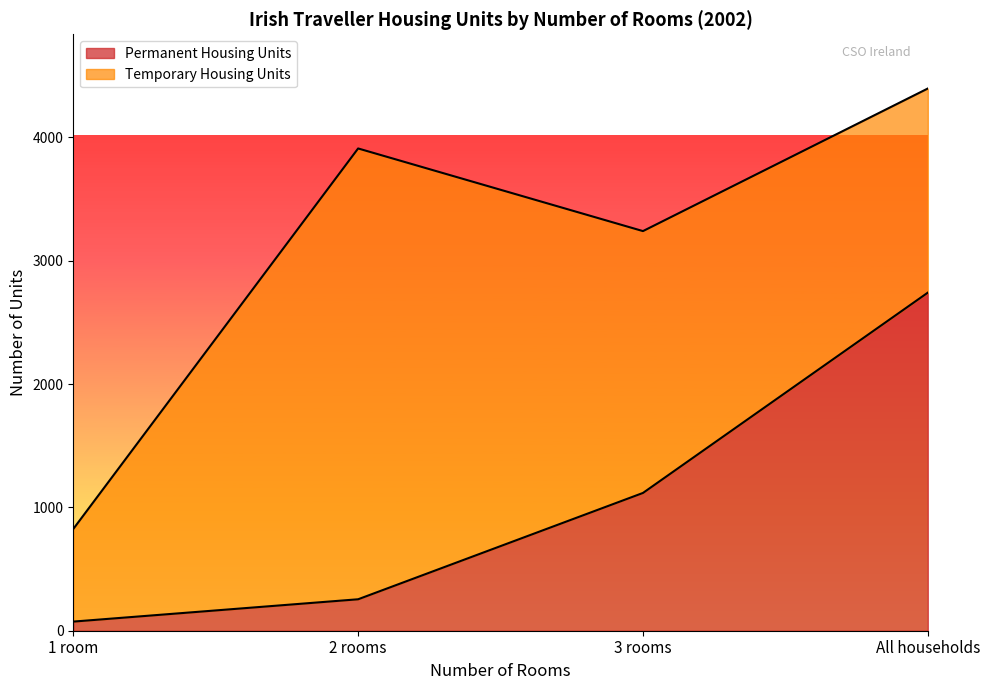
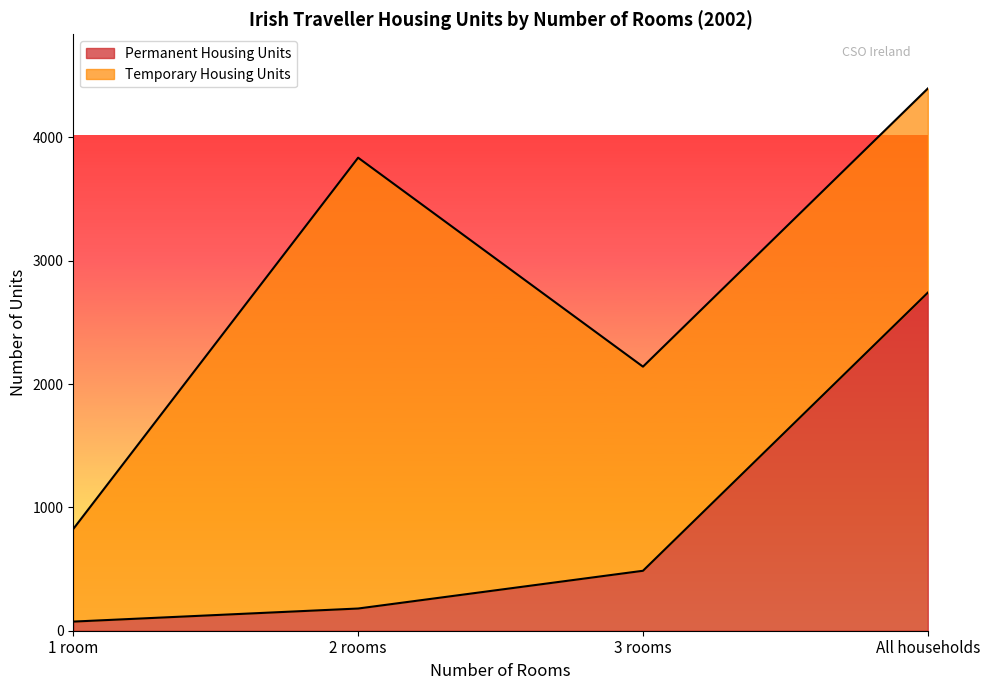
  {
    "Permanent Housing Units": {
      "1 room": 70,
-     "2 rooms": 260,
-     "3 rooms": 1120,
+     "2 rooms": 180,
+     "3 rooms": 490,
      "All households": 2740
    },
    "Temporary Housing Units": {
      "1 room": 750,
      "2 rooms": 3660,
-     "3 rooms": 2120,
+     "3 rooms": 1660,
      "All households": 1660
    }
  }
